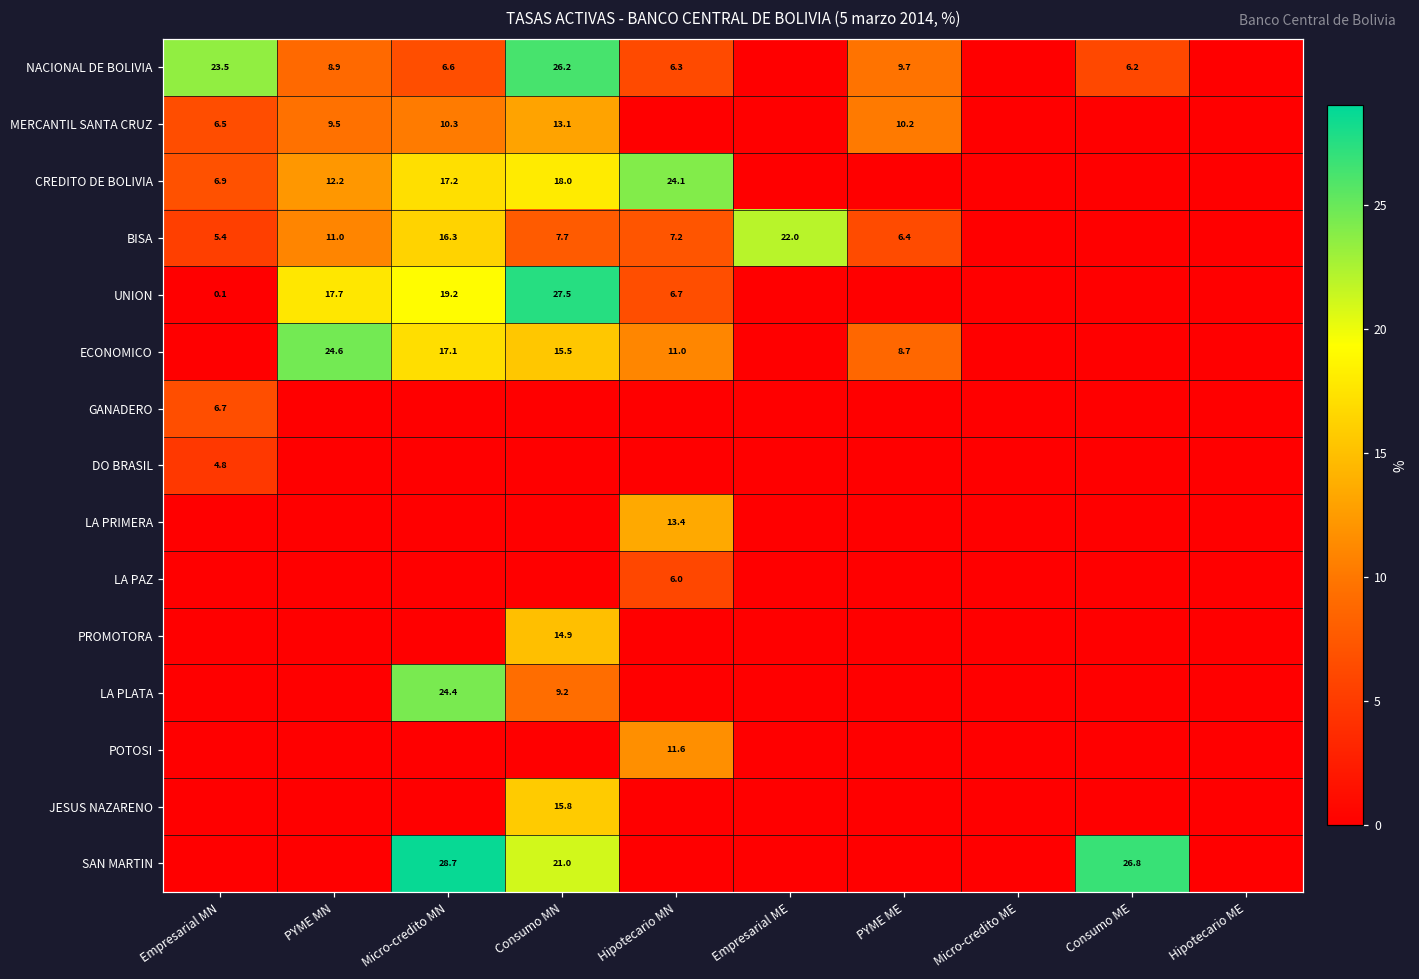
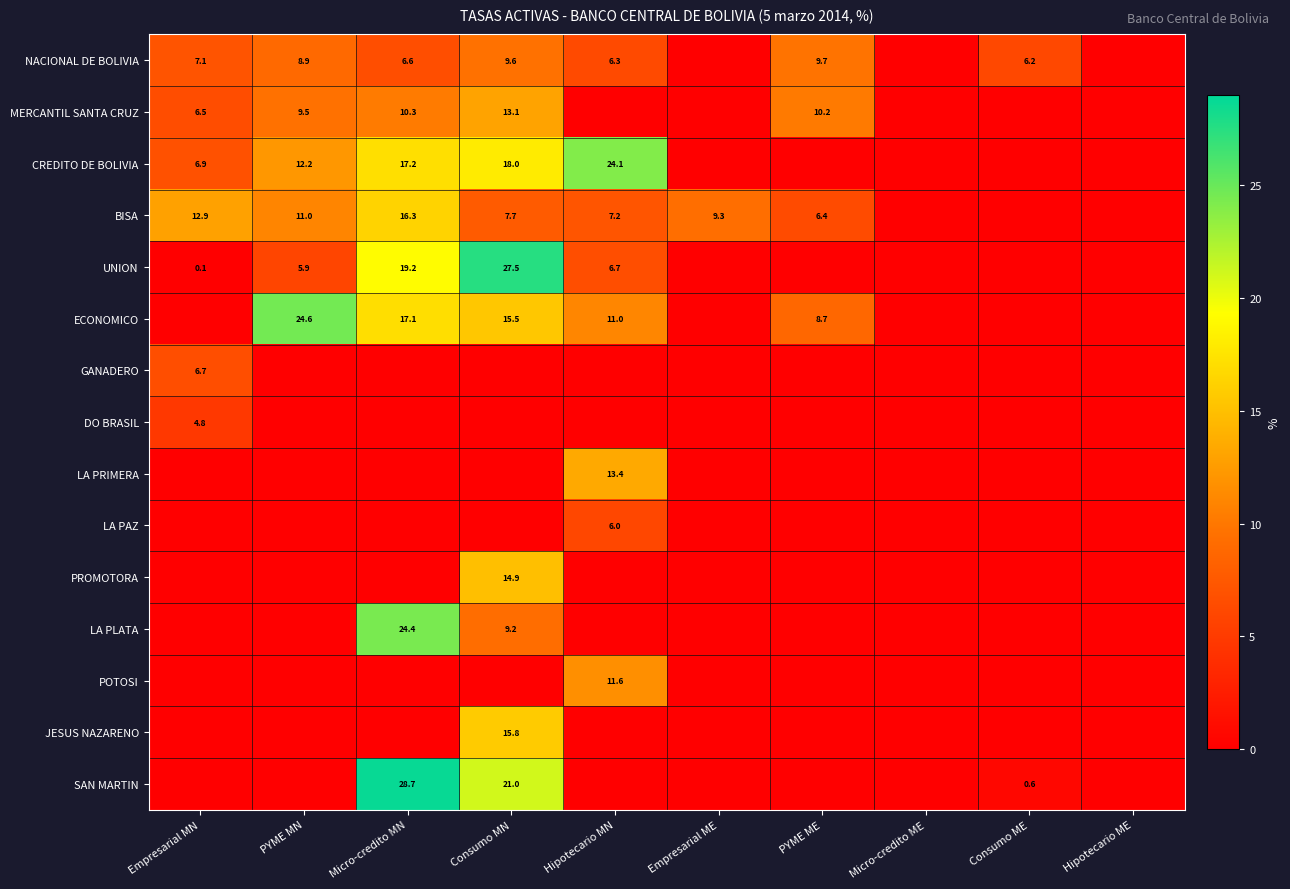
  {
    "NACIONAL DE BOLIVIA": {
-     "Empresarial MN": 23.5,
+     "Empresarial MN": 7.1,
      "PYME MN": 8.9,
      "Micro-credito MN": 6.6,
-     "Consumo MN": 26.2,
+     "Consumo MN": 9.6,
      "Hipotecario MN": 6.3,
      "PYME ME": 9.7,
      "Consumo ME": 6.2
    },
    "MERCANTIL SANTA CRUZ": {
      "Empresarial MN": 6.5,
      "PYME MN": 9.5,
      "Micro-credito MN": 10.3,
      "Consumo MN": 13.1,
      "PYME ME": 10.2
    },
    "CREDITO DE BOLIVIA": {
      "Empresarial MN": 6.9,
      "PYME MN": 12.2,
      "Micro-credito MN": 17.2,
      "Consumo MN": 18.0,
      "Hipotecario MN": 24.1
    },
    "BISA": {
-     "Empresarial MN": 5.4,
+     "Empresarial MN": 12.9,
      "PYME MN": 11.0,
      "Micro-credito MN": 16.3,
      "Consumo MN": 7.7,
      "Hipotecario MN": 7.2,
-     "Empresarial ME": 22.0,
+     "Empresarial ME": 9.3,
      "PYME ME": 6.4
    },
    "UNION": {
      "Empresarial MN": 0.1,
-     "PYME MN": 17.7,
+     "PYME MN": 5.9,
      "Micro-credito MN": 19.2,
      "Consumo MN": 27.5,
      "Hipotecario MN": 6.7
    },
    "ECONOMICO": {
      "PYME MN": 24.6,
      "Micro-credito MN": 17.1,
      "Consumo MN": 15.5,
      "Hipotecario MN": 11.0,
      "PYME ME": 8.7
    },
    "GANADERO": {
      "Empresarial MN": 6.7
    },
    "DO BRASIL": {
      "Empresarial MN": 4.8
    },
    "LA PRIMERA": {
      "Hipotecario MN": 13.4
    },
    "LA PAZ": {
      "Hipotecario MN": 6.0
    },
    "PROMOTORA": {
      "Consumo MN": 14.9
    },
    "LA PLATA": {
      "Micro-credito MN": 24.4,
      "Consumo MN": 9.2
    },
    "POTOSI": {
      "Hipotecario MN": 11.6
    },
    "JESUS NAZARENO": {
      "Consumo MN": 15.8
    },
    "SAN MARTIN": {
      "Micro-credito MN": 28.7,
      "Consumo MN": 21.0,
-     "Consumo ME": 26.8
+     "Consumo ME": 0.6
    }
  }
